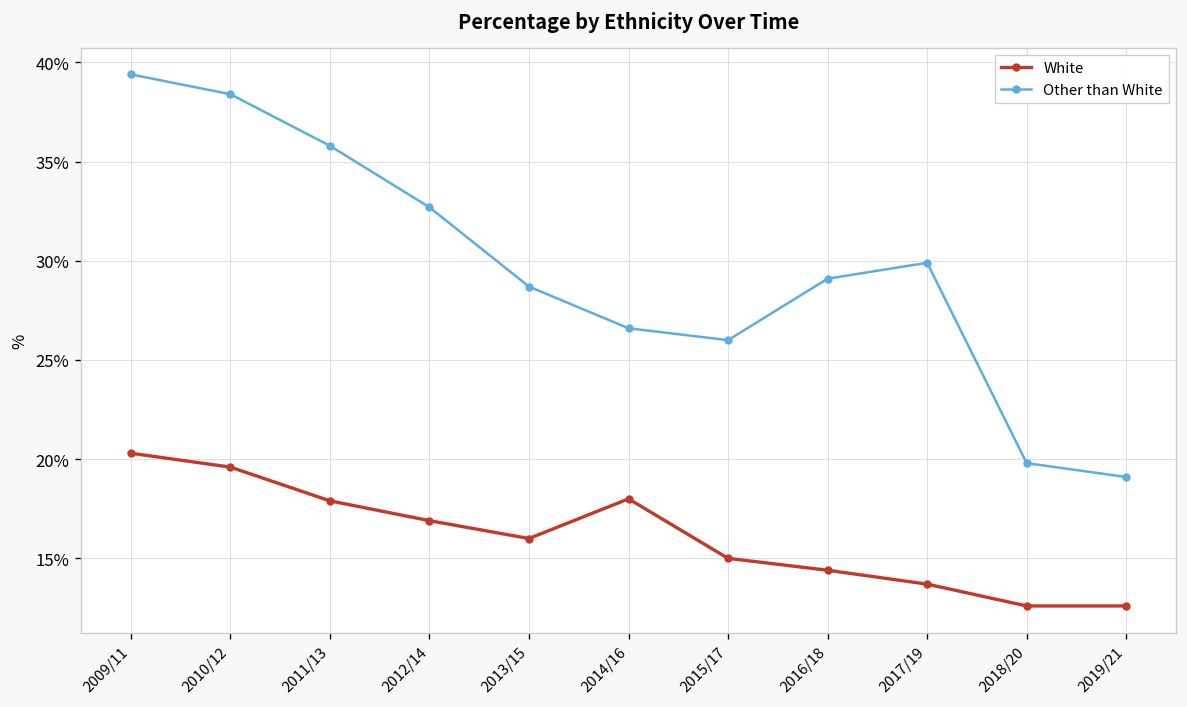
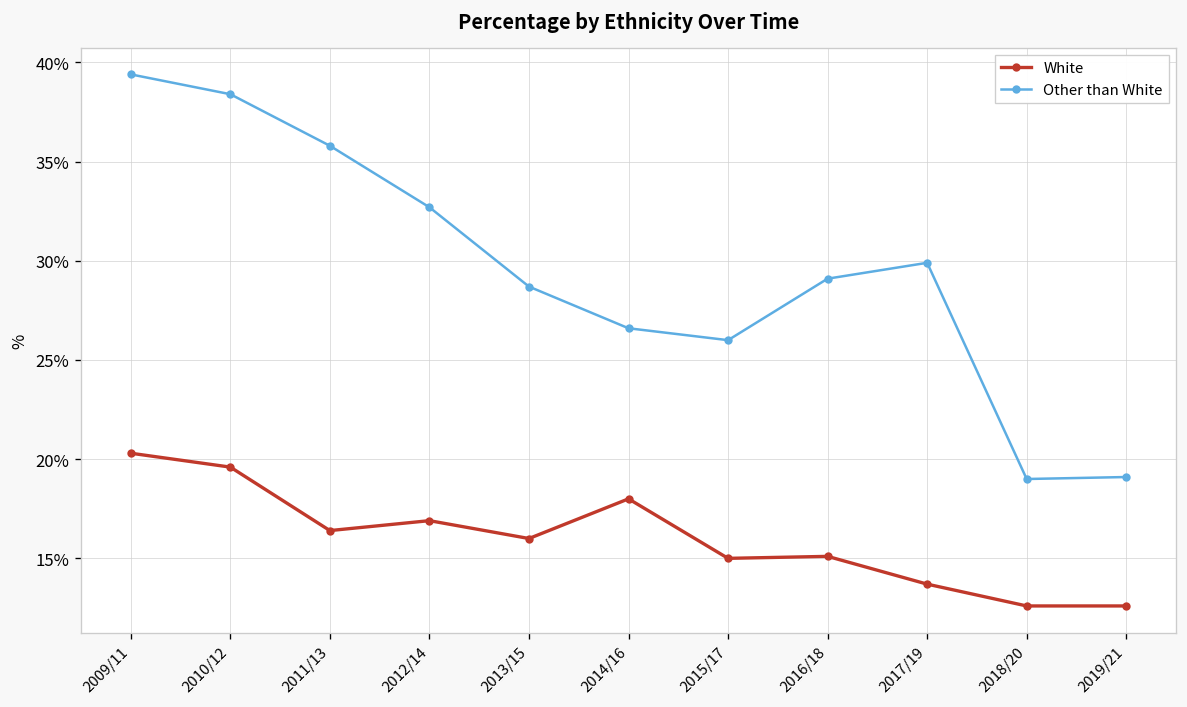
  {
    "White": {
      "2009/11": "20.3%",
      "2010/12": "19.6%",
-     "2011/13": "17.9%",
+     "2011/13": "16.4%",
      "2012/14": "16.9%",
      "2013/15": "16.0%",
      "2014/16": "18.0%",
      "2015/17": "15.0%",
-     "2016/18": "14.4%",
+     "2016/18": "15.1%",
      "2017/19": "13.7%",
      "2018/20": "12.6%",
      "2019/21": "12.6%"
    },
    "Other than White": {
      "2009/11": "39.4%",
      "2010/12": "38.4%",
      "2011/13": "35.8%",
      "2012/14": "32.7%",
      "2013/15": "28.7%",
      "2014/16": "26.6%",
      "2015/17": "26.0%",
      "2016/18": "29.1%",
      "2017/19": "29.9%",
-     "2018/20": "19.8%",
+     "2018/20": "19.0%",
      "2019/21": "19.1%"
    }
  }
